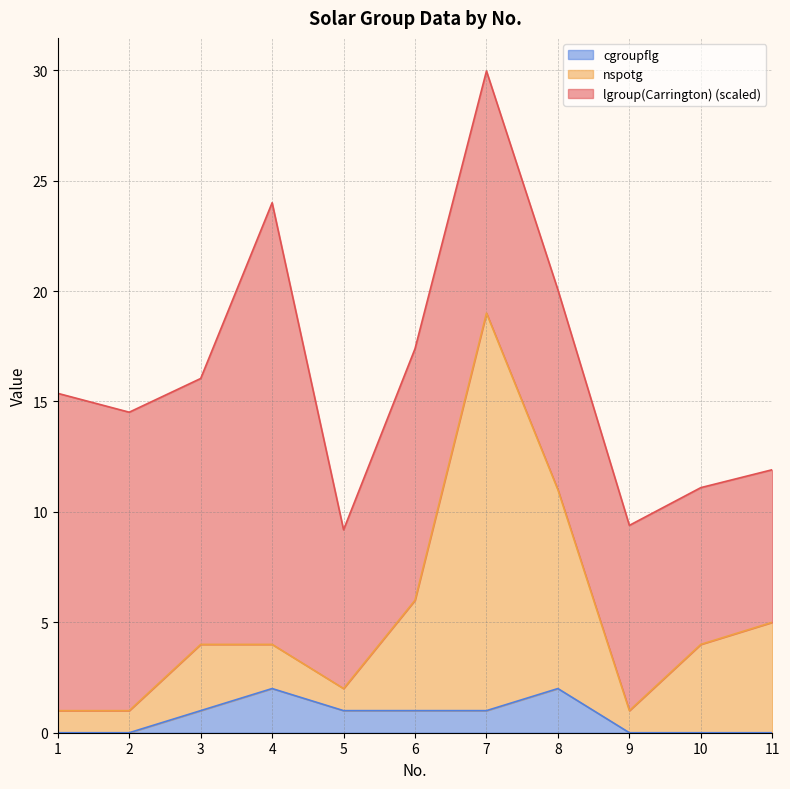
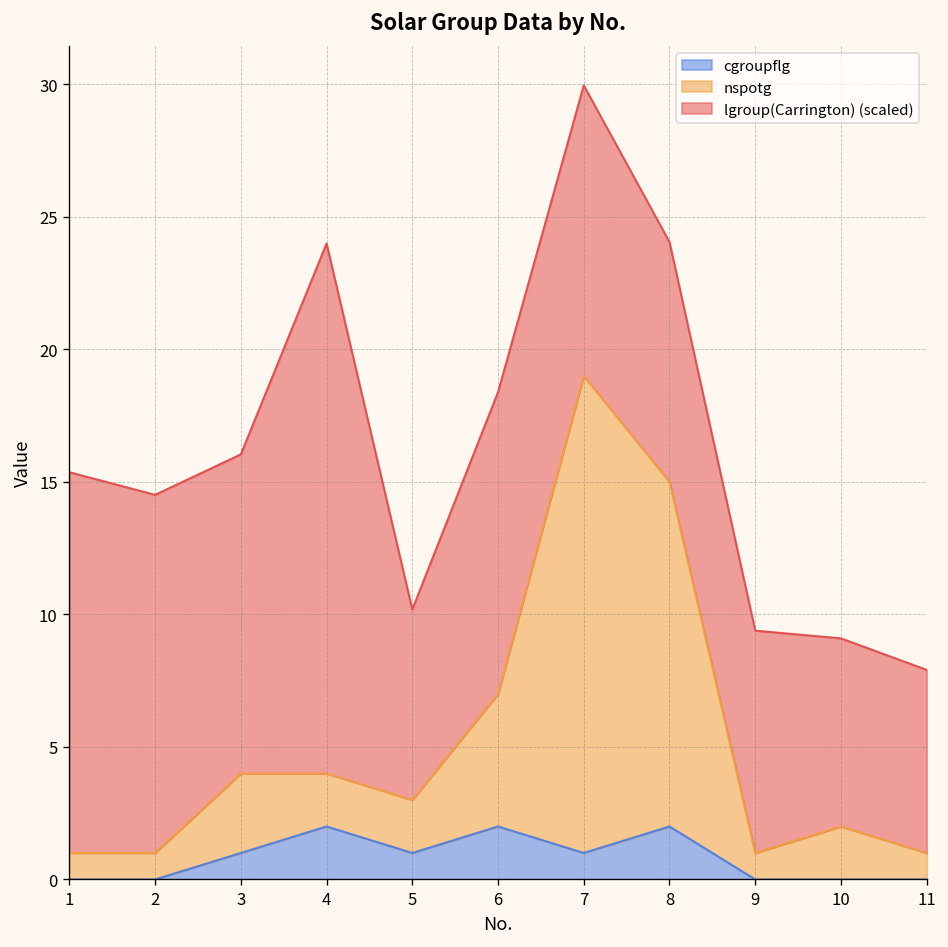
  {
    "cgroupflg": {
      "1": 0,
      "2": 0,
      "3": 1,
      "4": 2,
      "5": 1,
-     "6": 1,
+     "6": 2,
      "7": 1,
      "8": 2,
      "9": 0,
      "10": 0,
      "11": 0
    },
    "nspotg": {
      "1": 1,
      "2": 1,
      "3": 3,
      "4": 2,
-     "5": 1,
+     "5": 2,
      "6": 5,
      "7": 18,
-     "8": 9,
+     "8": 13,
      "9": 1,
-     "10": 4,
-     "11": 5
+     "10": 2,
+     "11": 1
    },
    "lgroup(Carrington) (scaled)": {
      "1": 14.4,
      "2": 13.5,
      "3": 12,
      "4": 20,
      "5": 7.2,
      "6": 11.4,
      "7": 11,
      "8": 9,
      "9": 8.4,
      "10": 7,
      "11": 7
    }
  }
